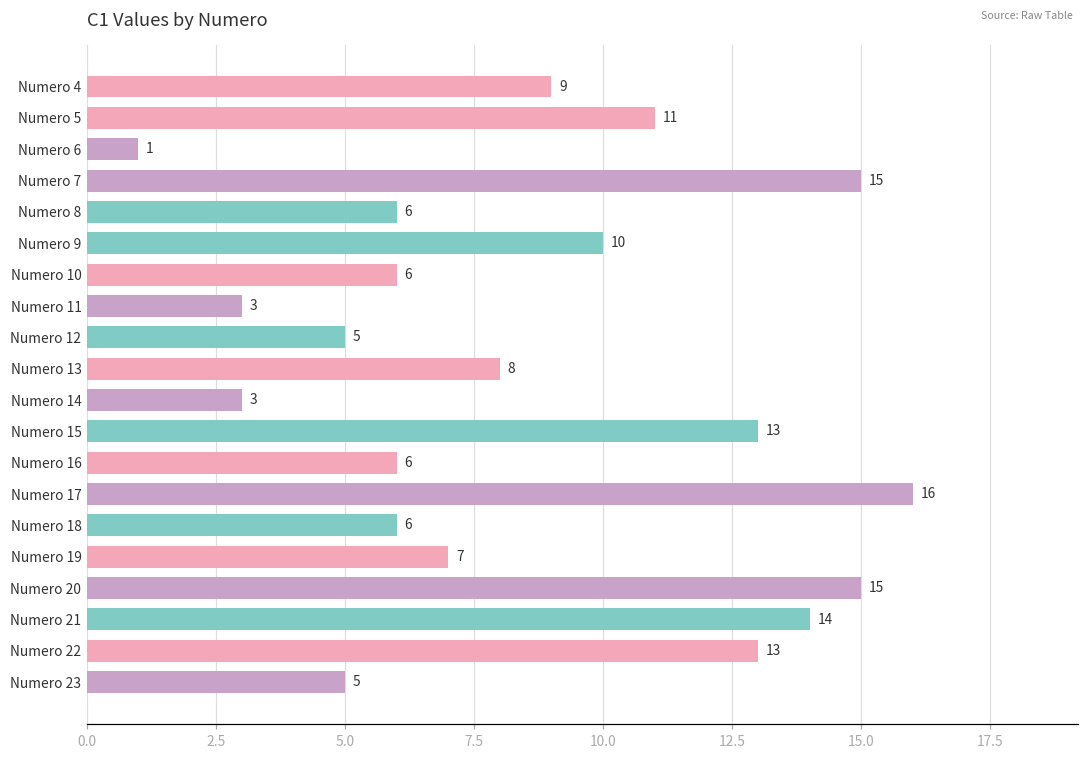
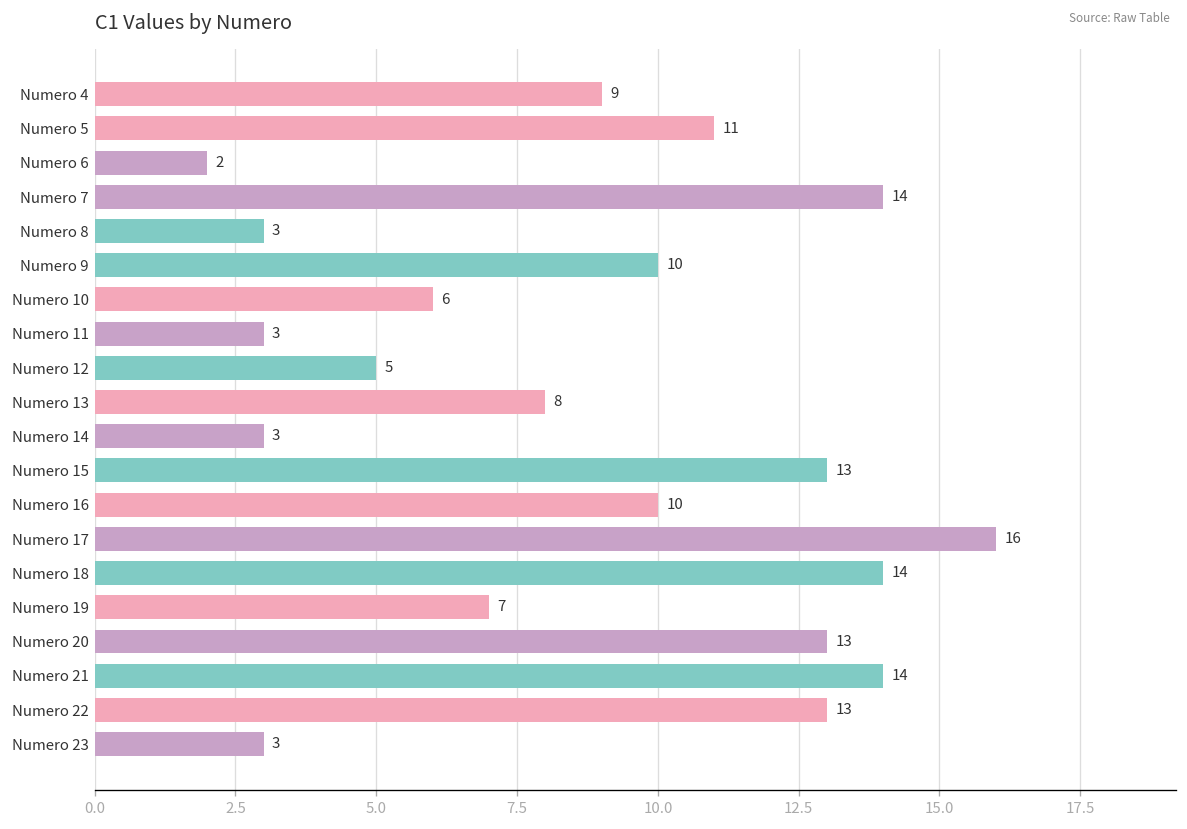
  {
    "Numero 4": 9,
    "Numero 5": 11,
-   "Numero 6": 1,
-   "Numero 7": 15,
-   "Numero 8": 6,
+   "Numero 6": 2,
+   "Numero 7": 14,
+   "Numero 8": 3,
    "Numero 9": 10,
    "Numero 10": 6,
    "Numero 11": 3,
    "Numero 12": 5,
    "Numero 13": 8,
    "Numero 14": 3,
    "Numero 15": 13,
-   "Numero 16": 6,
+   "Numero 16": 10,
    "Numero 17": 16,
-   "Numero 18": 6,
+   "Numero 18": 14,
    "Numero 19": 7,
-   "Numero 20": 15,
+   "Numero 20": 13,
    "Numero 21": 14,
    "Numero 22": 13,
-   "Numero 23": 5
+   "Numero 23": 3
  }
